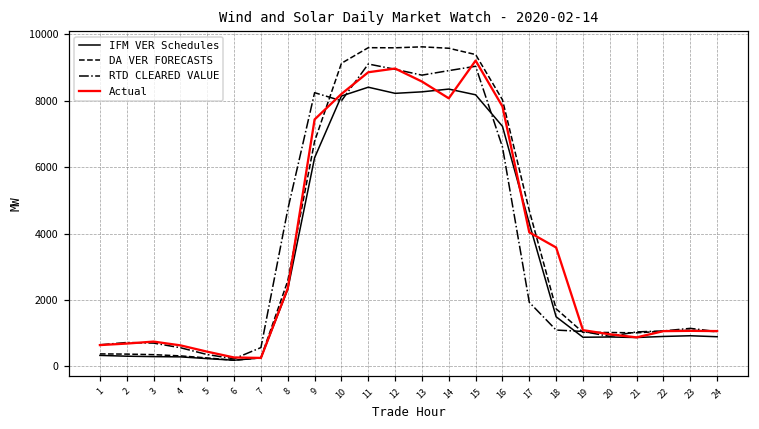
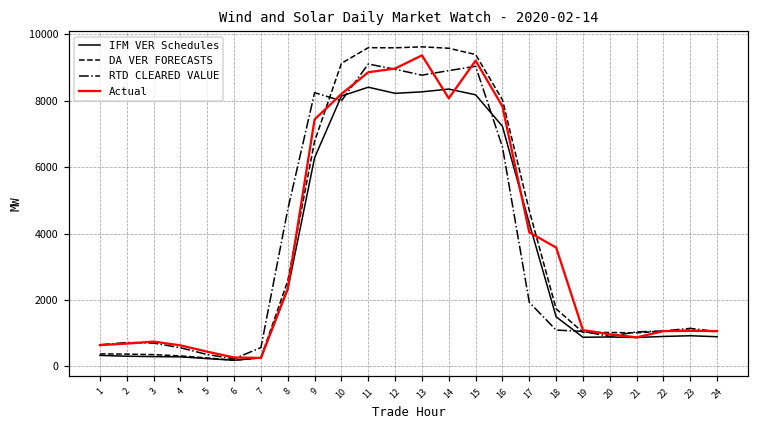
  {
    "Actual": {
      "5": 400,
      "9": 7400,
      "11": 8900,
-     "13": 8600,
+     "13": 9400,
      "14": 8100,
      "15": 9200,
      "16": 7800,
      "17": 4000,
      "18": 3600
    }
  }
